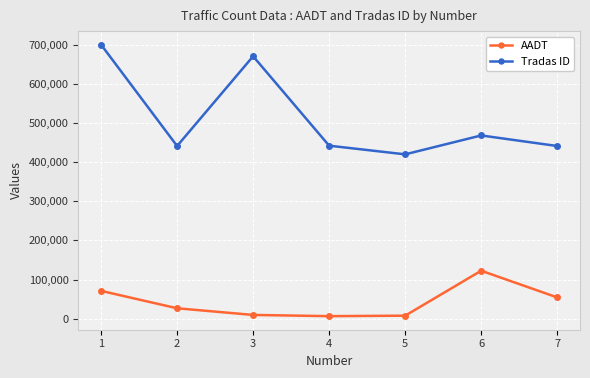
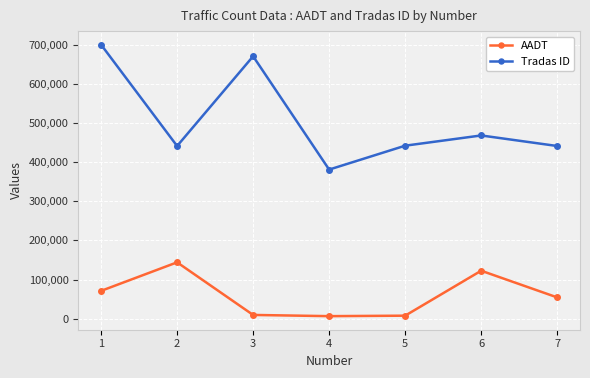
  {
    "AADT": {
      "1": "70,000",
-     "2": "30,000",
+     "2": "140,000",
      "3": "10,000",
      "4": "10,000",
      "5": "10,000",
      "6": "120,000",
      "7": "50,000"
    },
    "Tradas ID": {
      "1": "700,000",
      "2": "440,000",
      "3": "670,000",
-     "4": "440,000",
-     "5": "420,000",
+     "4": "380,000",
+     "5": "440,000",
      "6": "470,000",
      "7": "440,000"
    }
  }
